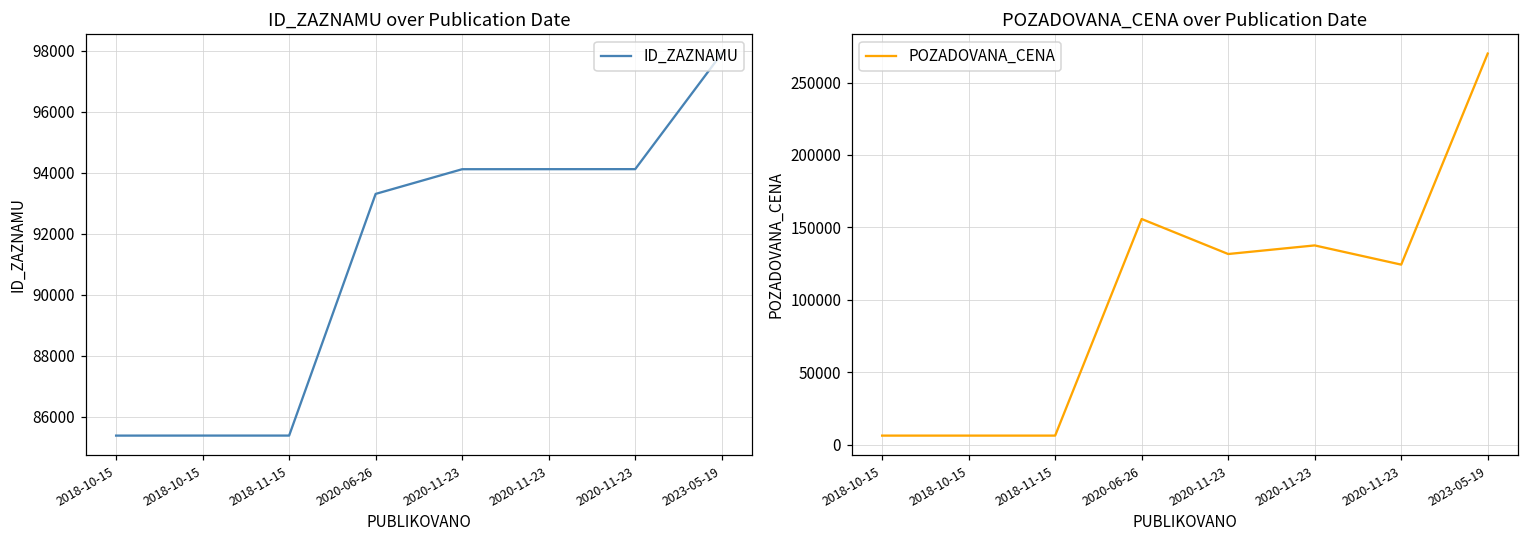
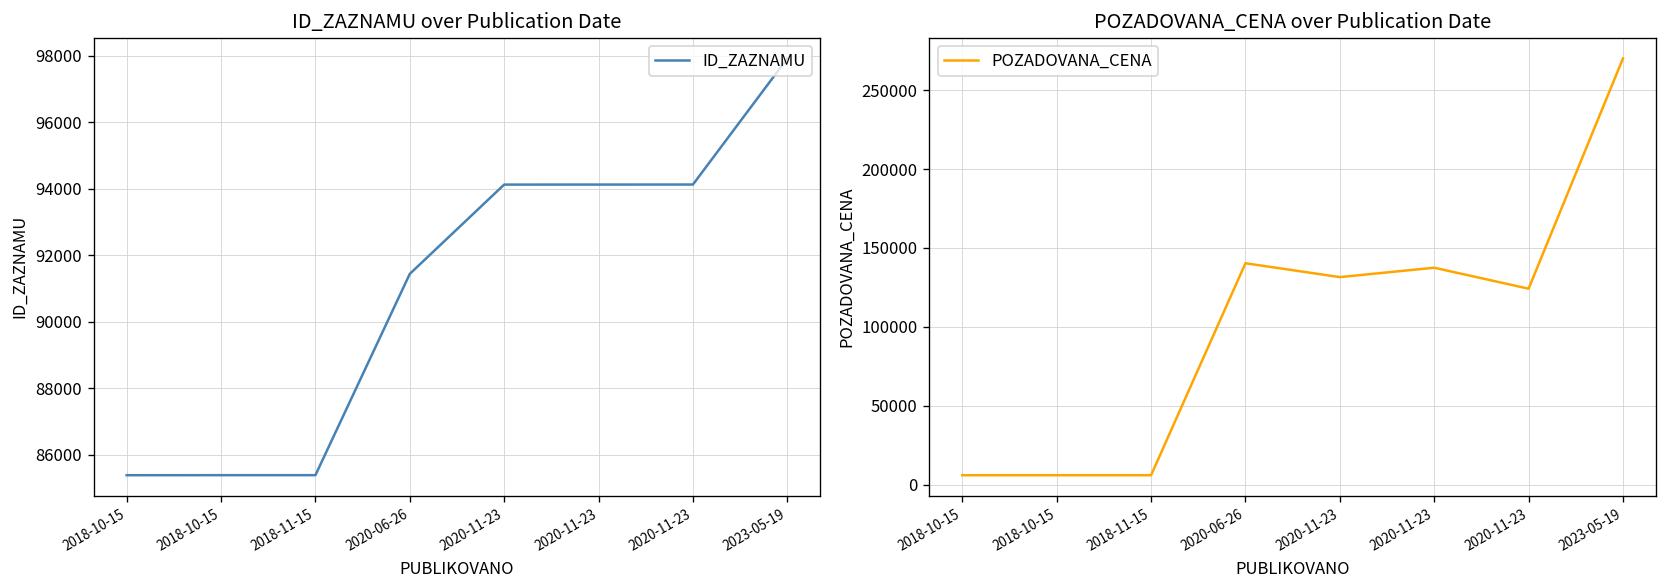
  {
    "ID_ZAZNAMU over Publication Date": {
      "2018-11-15": 85400,
-     "2020-06-26": 93300
+     "2020-06-26": 91400
    },
    "POZADOVANA_CENA over Publication Date": {
      "2018-11-15": 6000,
-     "2020-06-26": 156000,
+     "2020-06-26": 140000,
      "2023-05-19": 270000
    }
  }
